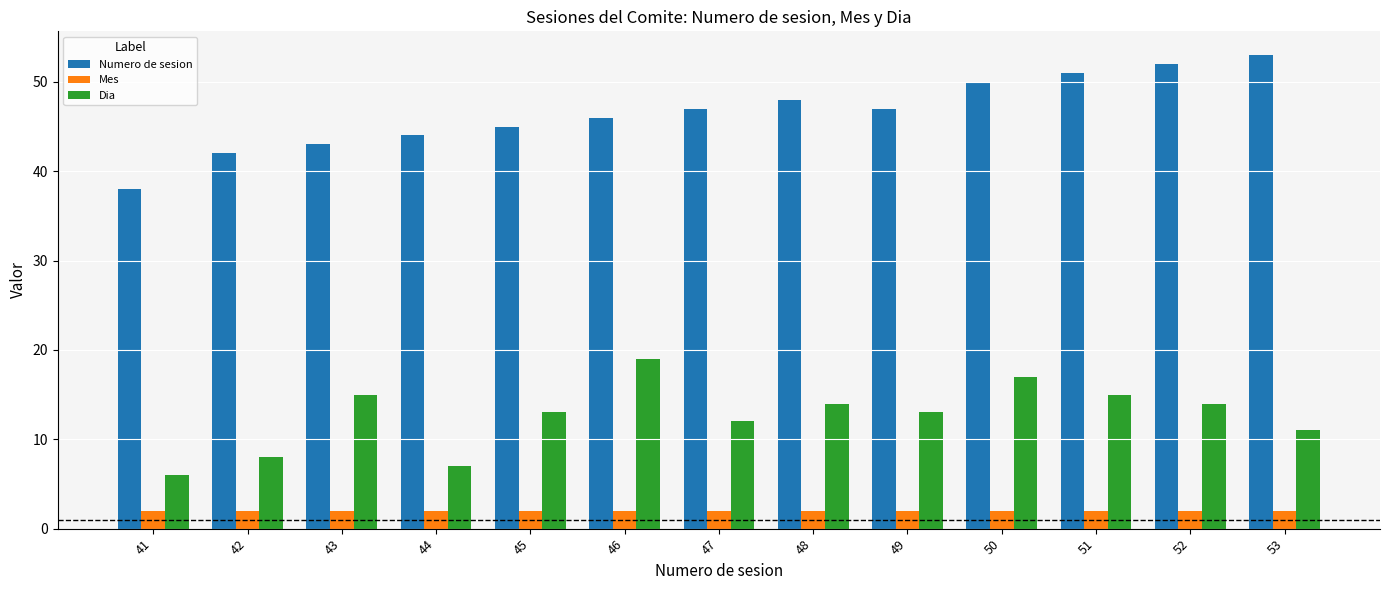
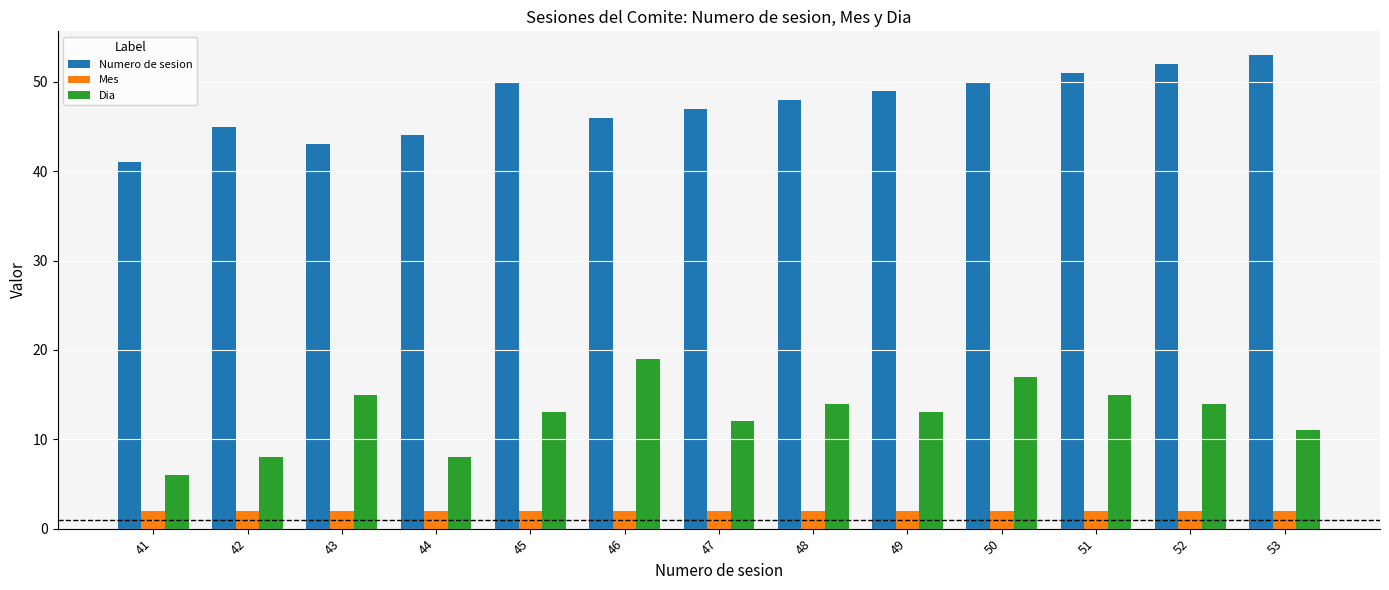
  {
    "Numero de sesion": {
-     "41": 38,
-     "42": 42,
+     "41": 41,
+     "42": 45,
      "43": 43,
      "44": 44,
-     "45": 45,
+     "45": 50,
      "46": 46,
      "47": 47,
      "48": 48,
-     "49": 47,
+     "49": 49,
      "50": 50,
      "51": 51,
      "52": 52,
      "53": 53
    },
    "Mes": {
      "41": 2,
      "42": 2,
      "43": 2,
      "44": 2,
      "45": 2,
      "46": 2,
      "47": 2,
      "48": 2,
      "49": 2,
      "50": 2,
      "51": 2,
      "52": 2,
      "53": 2
    },
    "Dia": {
      "41": 6,
      "42": 8,
      "43": 15,
-     "44": 7,
+     "44": 8,
      "45": 13,
      "46": 19,
      "47": 12,
      "48": 14,
      "49": 13,
      "50": 17,
      "51": 15,
      "52": 14,
      "53": 11
    }
  }
